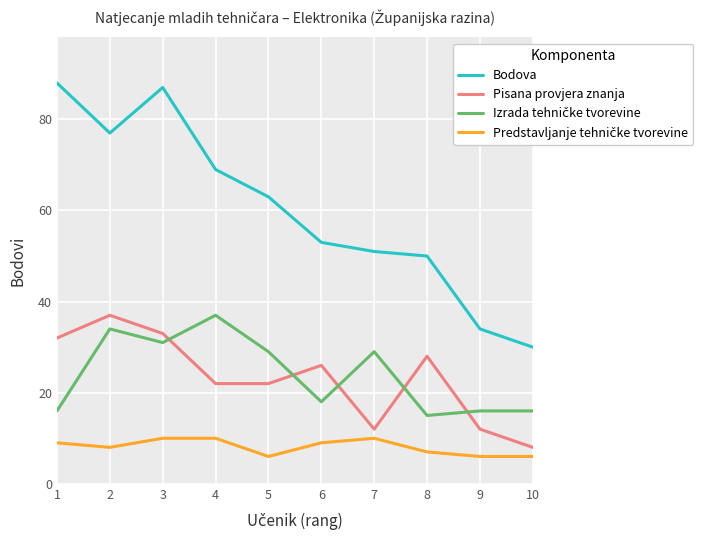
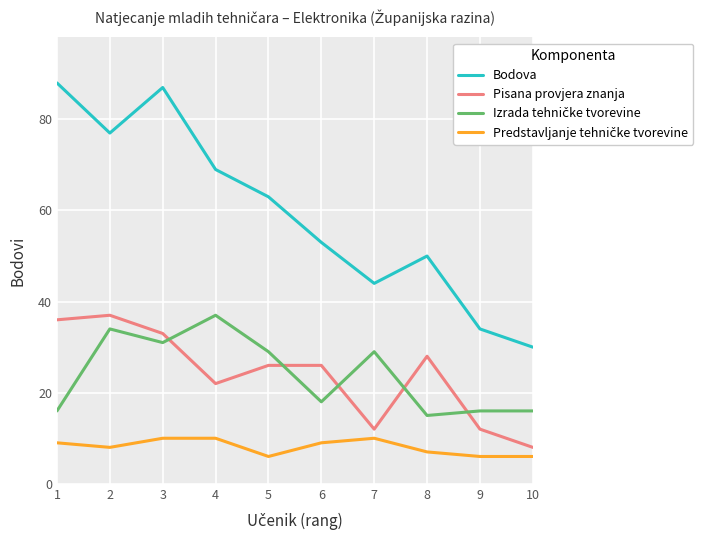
  {
    "Bodova": {
      "1": 88,
      "2": 77,
      "3": 87,
      "4": 69,
      "5": 63,
      "6": 53,
-     "7": 51,
+     "7": 44,
      "8": 50,
      "9": 34,
      "10": 30
    },
    "Pisana provjera znanja": {
-     "1": 32,
+     "1": 36,
      "2": 37,
      "3": 33,
      "4": 22,
-     "5": 22,
+     "5": 26,
      "6": 26,
      "7": 12,
      "8": 28,
      "9": 12,
      "10": 8
    },
    "Izrada tehničke tvorevine": {
      "1": 16,
      "2": 34,
      "3": 31,
      "4": 37,
      "5": 29,
      "6": 18,
      "7": 29,
      "8": 15,
      "9": 16,
      "10": 16
    },
    "Predstavljanje tehničke tvorevine": {
      "1": 9,
      "2": 8,
      "3": 10,
      "4": 10,
      "5": 6,
      "6": 9,
      "7": 10,
      "8": 7,
      "9": 6,
      "10": 6
    }
  }
